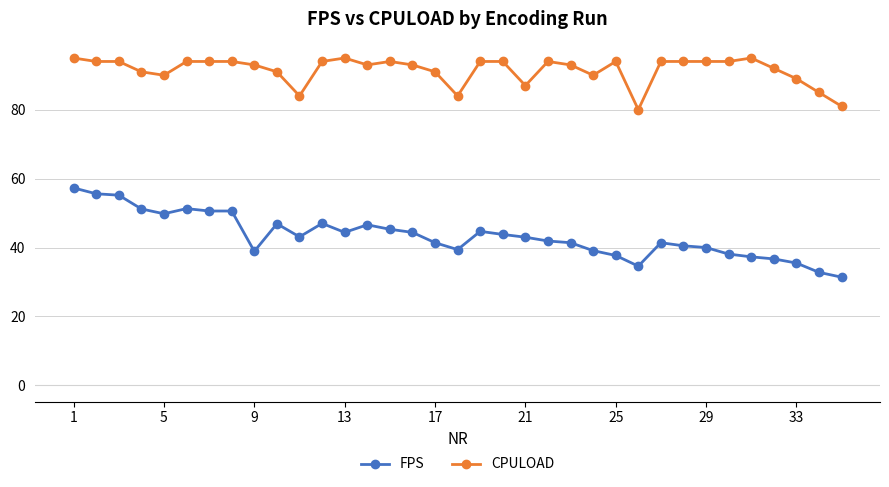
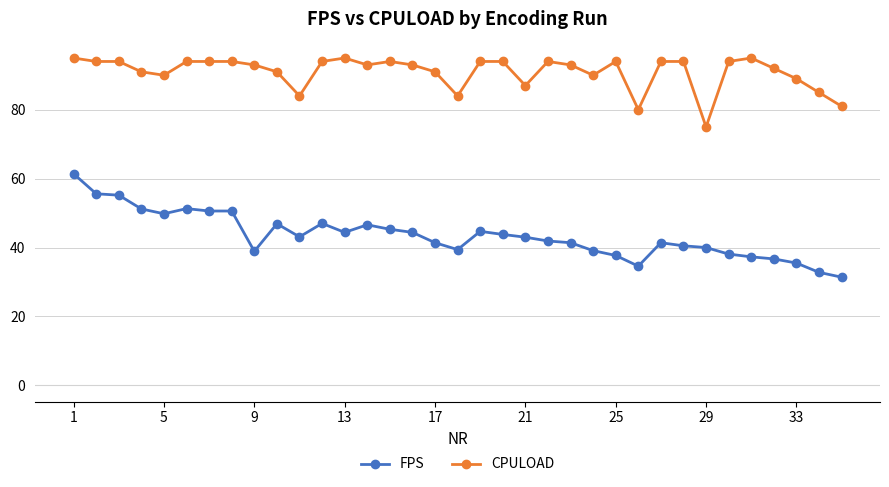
  {
    "FPS": {
-     "1": 57,
+     "1": 61,
      "5": 50,
      "9": 39,
      "13": 44,
      "17": 41,
      "21": 43,
      "25": 38,
      "29": 40,
      "33": 36
    },
    "CPULOAD": {
      "1": 95,
      "5": 90,
      "9": 93,
      "13": 95,
      "17": 91,
      "21": 87,
      "25": 94,
-     "29": 94,
+     "29": 75,
      "33": 89
    }
  }
